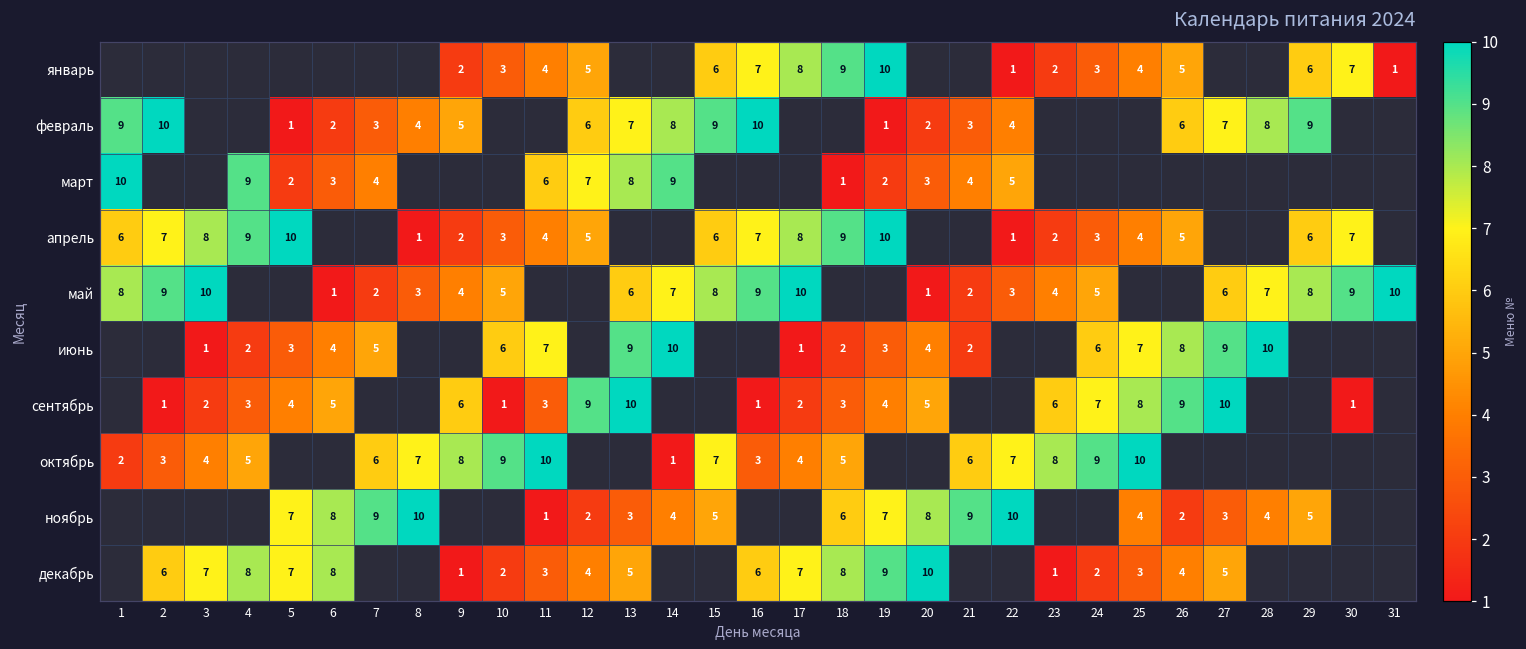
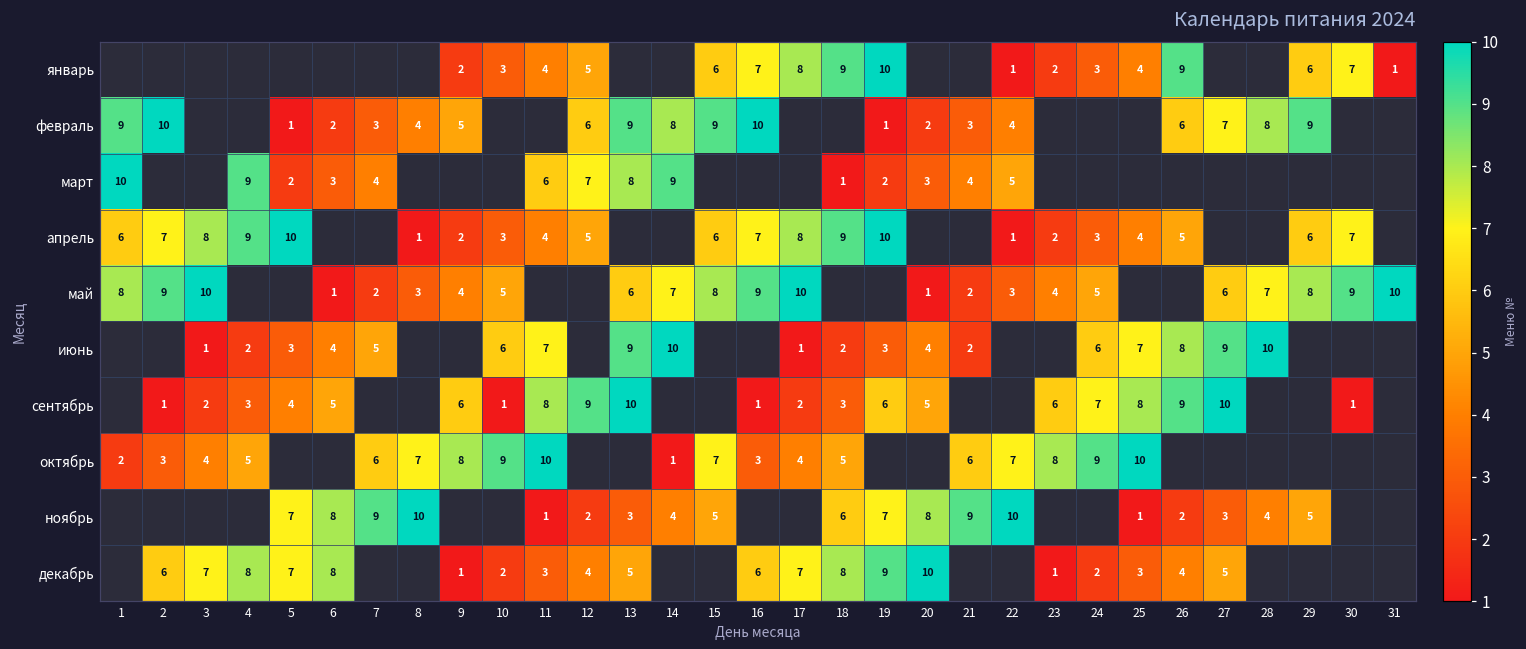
  {
    "январь": {
      "9": 2,
      "10": 3,
      "11": 4,
      "12": 5,
      "15": 6,
      "16": 7,
      "17": 8,
      "18": 9,
      "19": 10,
      "22": 1,
      "23": 2,
      "24": 3,
      "25": 4,
-     "26": 5,
+     "26": 9,
      "29": 6,
      "30": 7,
      "31": 1
    },
    "февраль": {
      "1": 9,
      "2": 10,
      "5": 1,
      "6": 2,
      "7": 3,
      "8": 4,
      "9": 5,
      "12": 6,
-     "13": 7,
+     "13": 9,
      "14": 8,
      "15": 9,
      "16": 10,
      "19": 1,
      "20": 2,
      "21": 3,
      "22": 4,
      "26": 6,
      "27": 7,
      "28": 8,
      "29": 9
    },
    "март": {
      "1": 10,
      "4": 9,
      "5": 2,
      "6": 3,
      "7": 4,
      "11": 6,
      "12": 7,
      "13": 8,
      "14": 9,
      "18": 1,
      "19": 2,
      "20": 3,
      "21": 4,
      "22": 5
    },
    "апрель": {
      "1": 6,
      "2": 7,
      "3": 8,
      "4": 9,
      "5": 10,
      "8": 1,
      "9": 2,
      "10": 3,
      "11": 4,
      "12": 5,
      "15": 6,
      "16": 7,
      "17": 8,
      "18": 9,
      "19": 10,
      "22": 1,
      "23": 2,
      "24": 3,
      "25": 4,
      "26": 5,
      "29": 6,
      "30": 7
    },
    "май": {
      "1": 8,
      "2": 9,
      "3": 10,
      "6": 1,
      "7": 2,
      "8": 3,
      "9": 4,
      "10": 5,
      "13": 6,
      "14": 7,
      "15": 8,
      "16": 9,
      "17": 10,
      "20": 1,
      "21": 2,
      "22": 3,
      "23": 4,
      "24": 5,
      "27": 6,
      "28": 7,
      "29": 8,
      "30": 9,
      "31": 10
    },
    "июнь": {
      "3": 1,
      "4": 2,
      "5": 3,
      "6": 4,
      "7": 5,
      "10": 6,
      "11": 7,
      "13": 9,
      "14": 10,
      "17": 1,
      "18": 2,
      "19": 3,
      "20": 4,
      "21": 2,
      "24": 6,
      "25": 7,
      "26": 8,
      "27": 9,
      "28": 10
    },
    "сентябрь": {
      "2": 1,
      "3": 2,
      "4": 3,
      "5": 4,
      "6": 5,
      "9": 6,
      "10": 1,
-     "11": 3,
+     "11": 8,
      "12": 9,
      "13": 10,
      "16": 1,
      "17": 2,
      "18": 3,
-     "19": 4,
+     "19": 6,
      "20": 5,
      "23": 6,
      "24": 7,
      "25": 8,
      "26": 9,
      "27": 10,
      "30": 1
    },
    "октябрь": {
      "1": 2,
      "2": 3,
      "3": 4,
      "4": 5,
      "7": 6,
      "8": 7,
      "9": 8,
      "10": 9,
      "11": 10,
      "14": 1,
      "15": 7,
      "16": 3,
      "17": 4,
      "18": 5,
      "21": 6,
      "22": 7,
      "23": 8,
      "24": 9,
      "25": 10
    },
    "ноябрь": {
      "5": 7,
      "6": 8,
      "7": 9,
      "8": 10,
      "11": 1,
      "12": 2,
      "13": 3,
      "14": 4,
      "15": 5,
      "18": 6,
      "19": 7,
      "20": 8,
      "21": 9,
      "22": 10,
-     "25": 4,
+     "25": 1,
      "26": 2,
      "27": 3,
      "28": 4,
      "29": 5
    },
    "декабрь": {
      "2": 6,
      "3": 7,
      "4": 8,
      "5": 7,
      "6": 8,
      "9": 1,
      "10": 2,
      "11": 3,
      "12": 4,
      "13": 5,
      "16": 6,
      "17": 7,
      "18": 8,
      "19": 9,
      "20": 10,
      "23": 1,
      "24": 2,
      "25": 3,
      "26": 4,
      "27": 5
    }
  }
